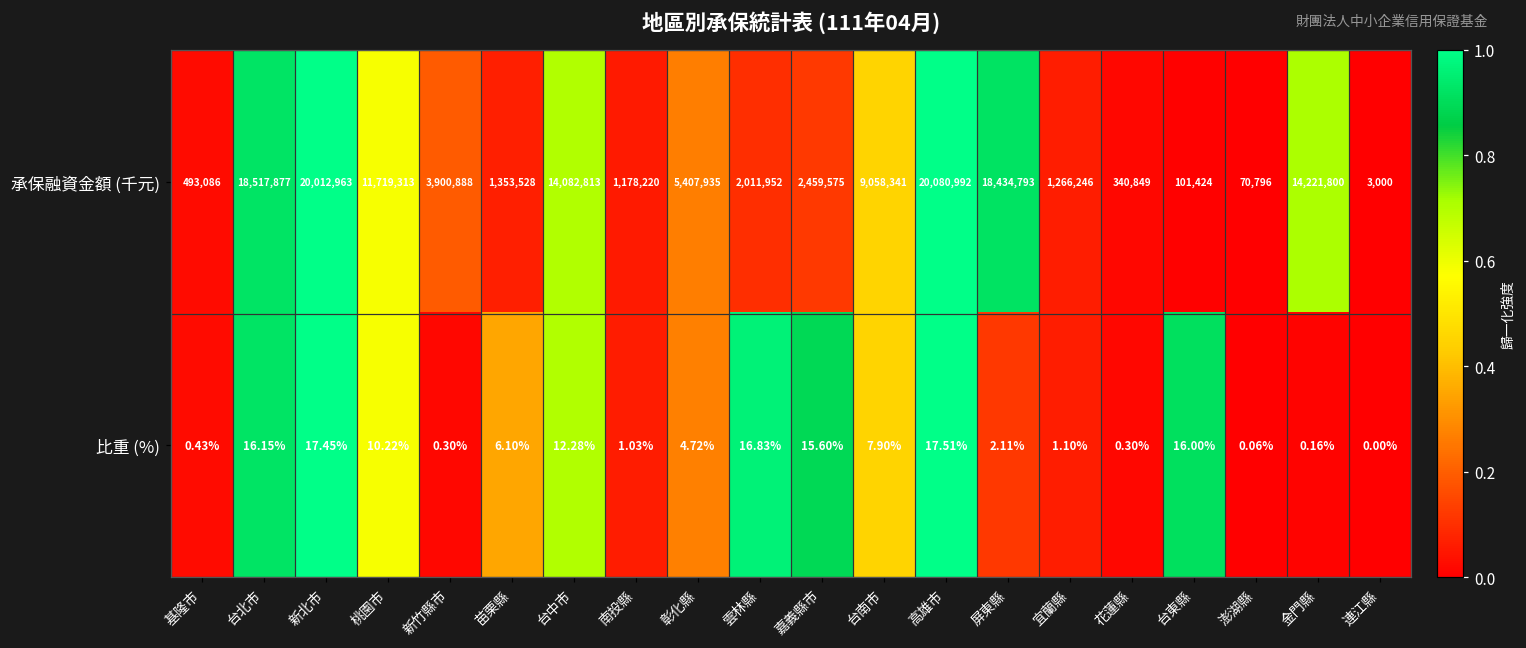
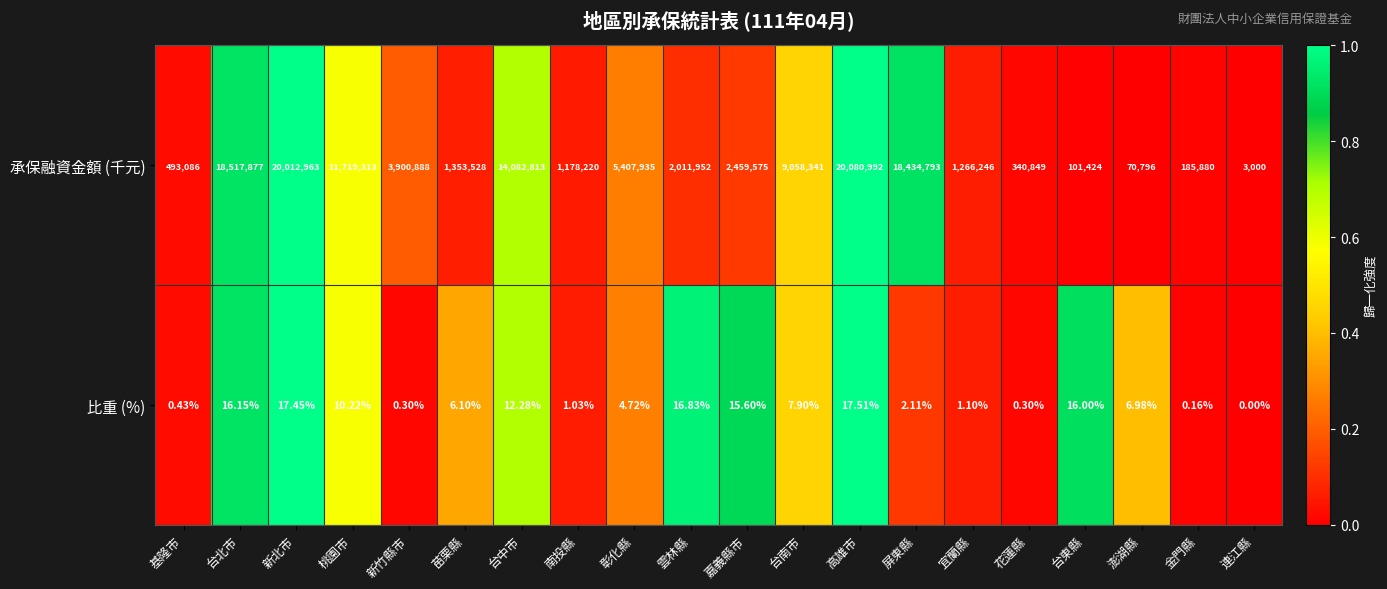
  {
    "承保融資金額 (千元)": {
      "基隆市": "493,086",
      "台北市": "18,517,877",
      "新北市": "20,012,963",
      "桃園市": "11,719,313",
      "新竹縣市": "3,900,888",
      "苗栗縣": "1,353,528",
      "台中市": "14,082,813",
      "南投縣": "1,178,220",
      "彰化縣": "5,407,935",
      "雲林縣": "2,011,952",
      "嘉義縣市": "2,459,575",
      "台南市": "9,058,341",
      "高雄市": "20,080,992",
      "屏東縣": "18,434,793",
      "宜蘭縣": "1,266,246",
      "花蓮縣": "340,849",
      "台東縣": "101,424",
      "澎湖縣": "70,796",
-     "金門縣": "14,221,800",
+     "金門縣": "185,880",
      "連江縣": "3,000"
    },
    "比重 (%)": {
      "基隆市": "0.43%",
      "台北市": "16.15%",
      "新北市": "17.45%",
      "桃園市": "10.22%",
      "新竹縣市": "0.30%",
      "苗栗縣": "6.10%",
      "台中市": "12.28%",
      "南投縣": "1.03%",
      "彰化縣": "4.72%",
      "雲林縣": "16.83%",
      "嘉義縣市": "15.60%",
      "台南市": "7.90%",
      "高雄市": "17.51%",
      "屏東縣": "2.11%",
      "宜蘭縣": "1.10%",
      "花蓮縣": "0.30%",
      "台東縣": "16.00%",
-     "澎湖縣": "0.06%",
+     "澎湖縣": "6.98%",
      "金門縣": "0.16%",
      "連江縣": "0.00%"
    }
  }
